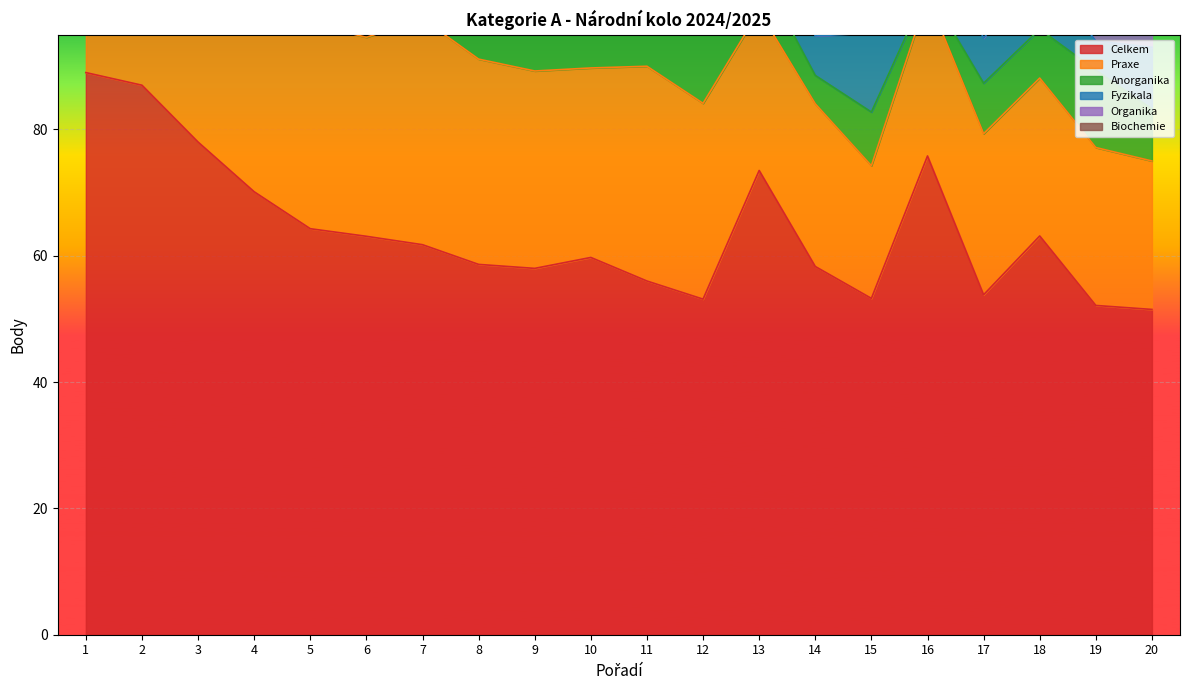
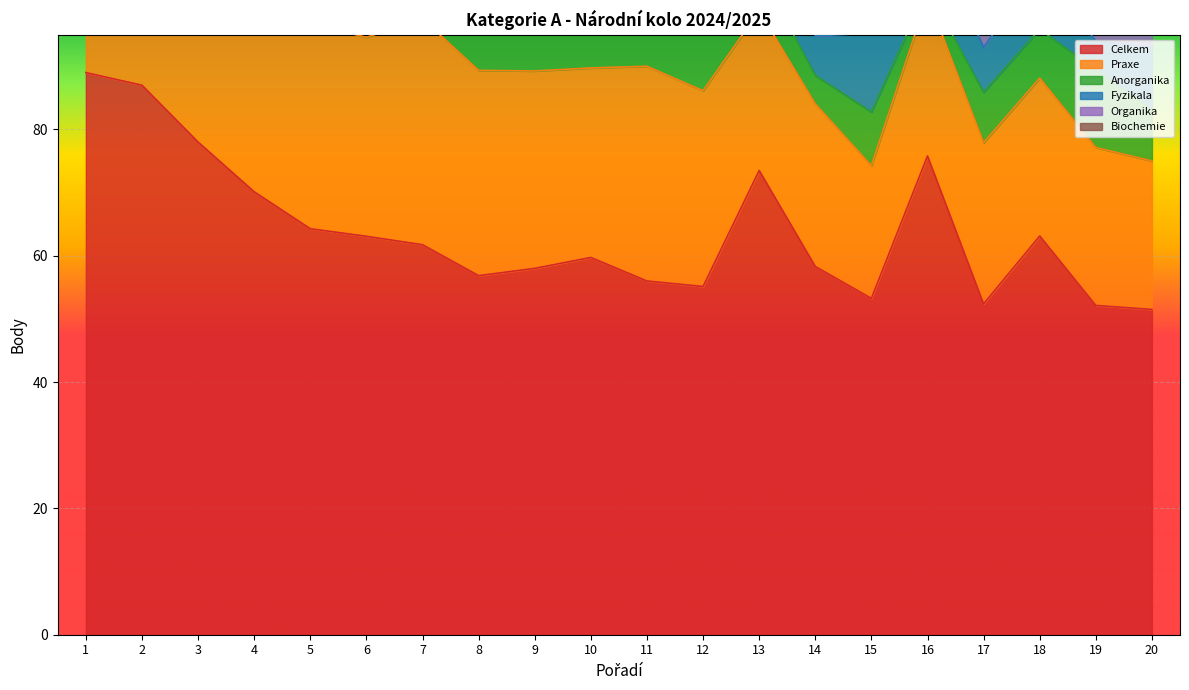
  {
    "Celkem": {
      "1": 89,
      "2": 87,
      "3": 78,
      "4": 70,
      "5": 64,
      "6": 63,
      "7": 62,
-     "8": 59,
+     "8": 57,
      "9": 58,
      "10": 60,
      "11": 56,
-     "12": 53,
+     "12": 55,
      "13": 74,
      "14": 58,
      "15": 53,
      "16": 76,
-     "17": 54,
+     "17": 52,
      "18": 63,
      "19": 52,
      "20": 52
    },
    "Praxe": {
      "6": 32,
      "8": 32,
      "9": 31,
      "10": 30,
      "11": 34,
      "12": 31,
      "14": 26,
      "15": 21,
      "17": 25,
      "18": 25,
      "19": 25,
      "20": 24
    },
    "Anorganika": {
      "14": 5,
      "15": 9,
      "17": 8
    },
    "Fyzikala": {
      "14": 6,
      "15": 13,
      "17": 7
    }
  }
